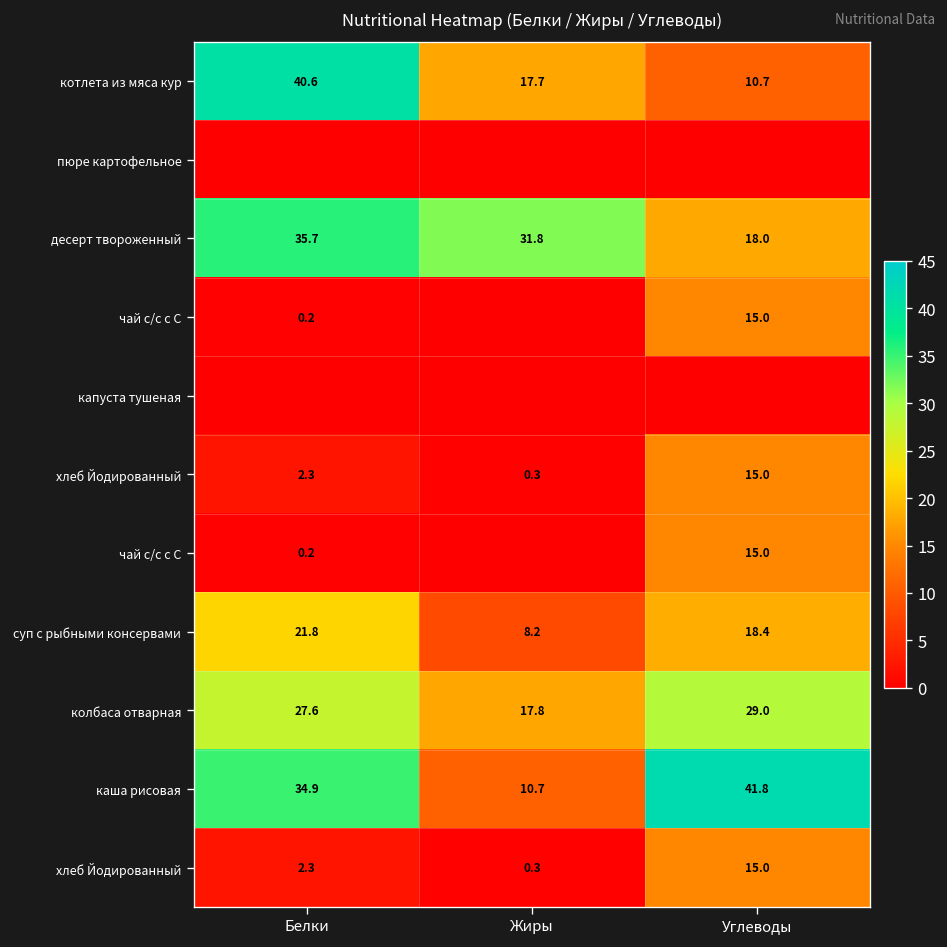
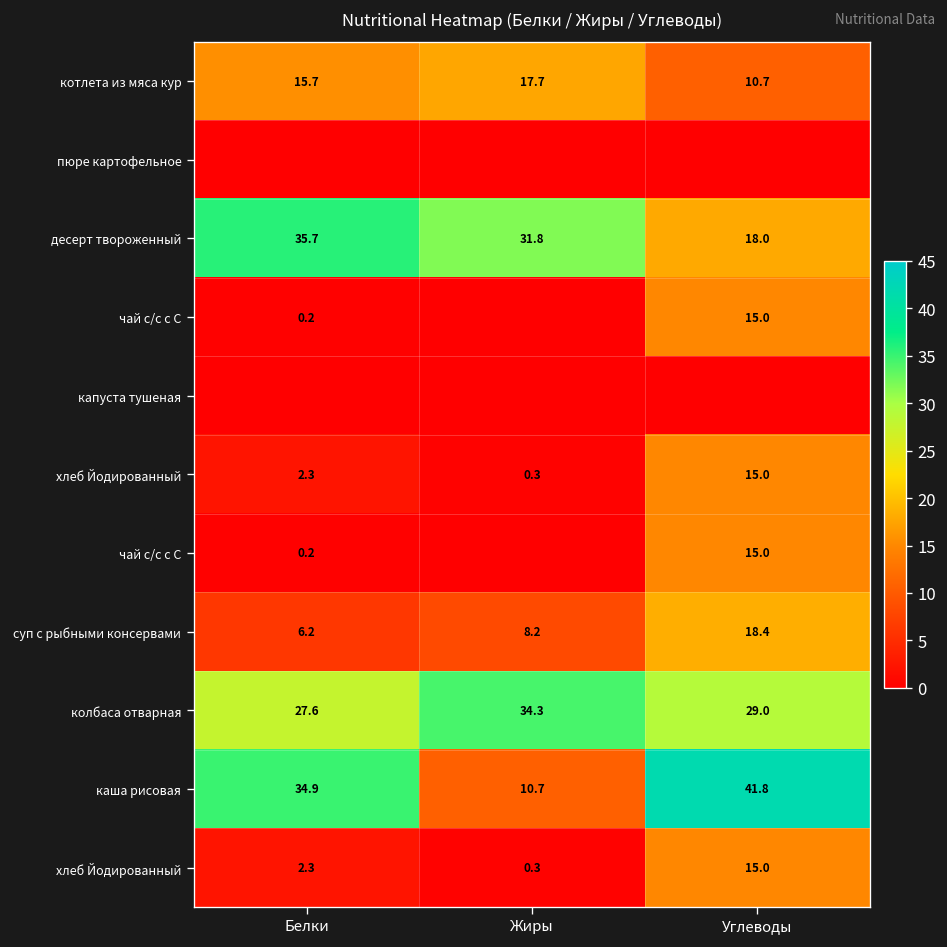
  {
    "котлета из мяса кур": {
-     "Белки": 40.6,
+     "Белки": 15.7,
      "Жиры": 17.7,
      "Углеводы": 10.7
    },
    "десерт твороженный": {
      "Белки": 35.7,
      "Жиры": 31.8,
      "Углеводы": 18.0
    },
    "суп с рыбными консервами": {
-     "Белки": 21.8,
+     "Белки": 6.2,
      "Жиры": 8.2,
      "Углеводы": 18.4
    },
    "колбаса отварная": {
      "Белки": 27.6,
-     "Жиры": 17.8,
+     "Жиры": 34.3,
      "Углеводы": 29.0
    },
    "каша рисовая": {
      "Белки": 34.9,
      "Жиры": 10.7,
      "Углеводы": 41.8
    }
  }
